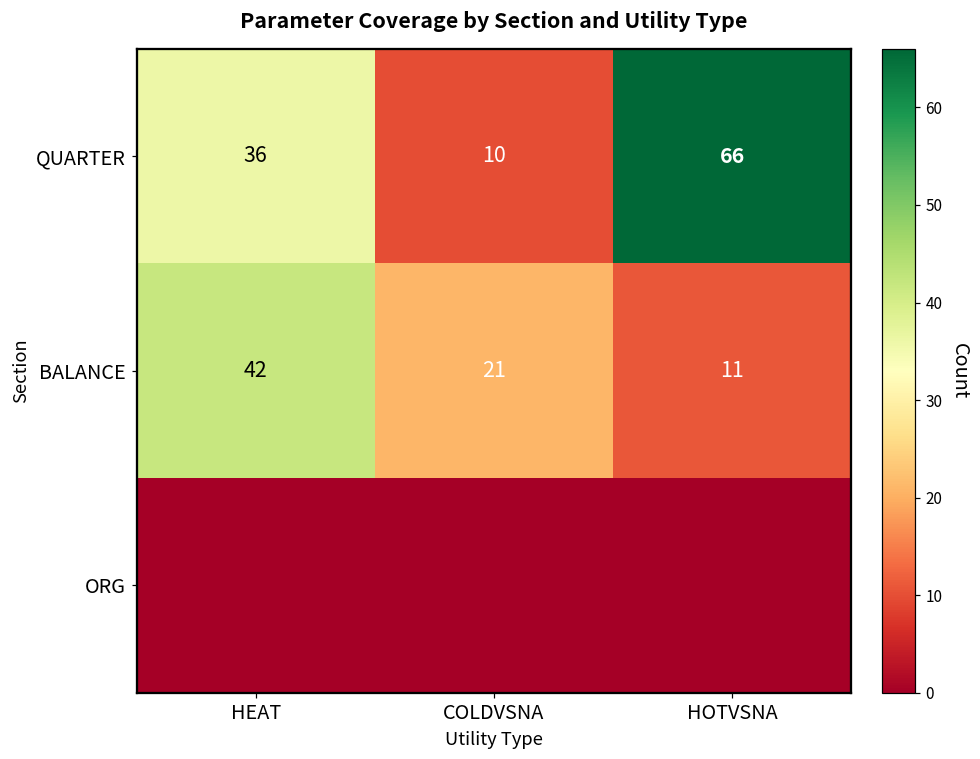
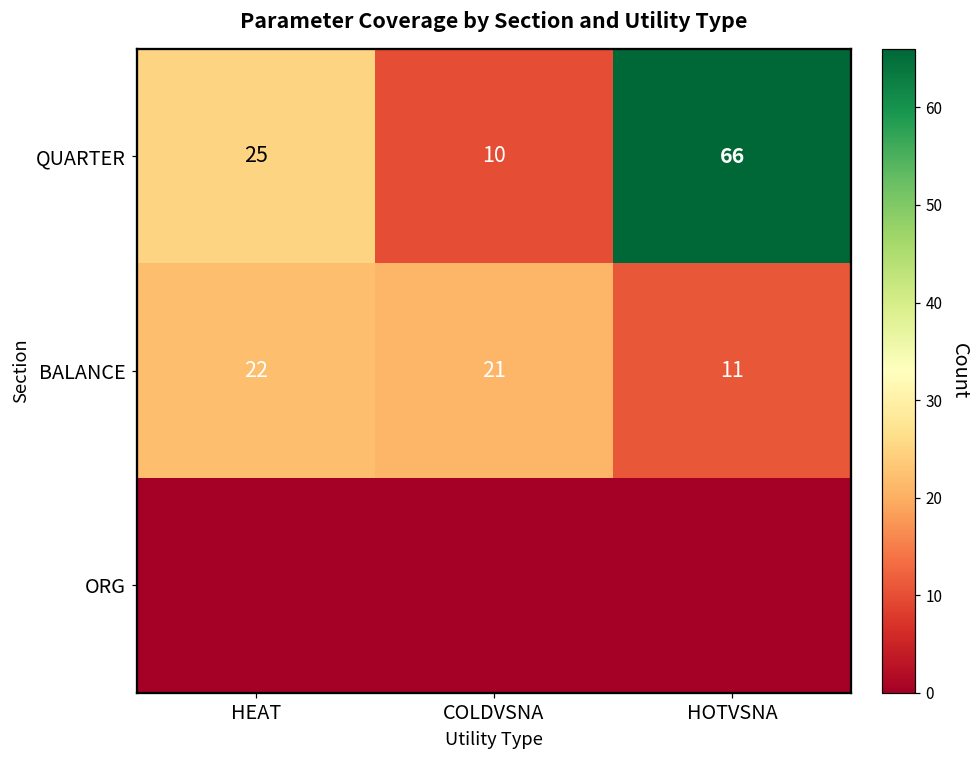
  {
    "QUARTER": {
-     "HEAT": 36,
+     "HEAT": 25,
      "COLDVSNA": 10,
      "HOTVSNA": 66
    },
    "BALANCE": {
-     "HEAT": 42,
+     "HEAT": 22,
      "COLDVSNA": 21,
      "HOTVSNA": 11
    }
  }
